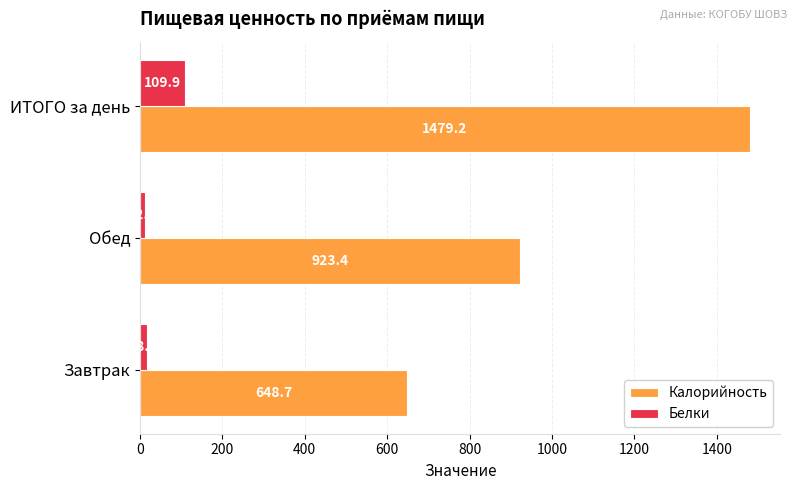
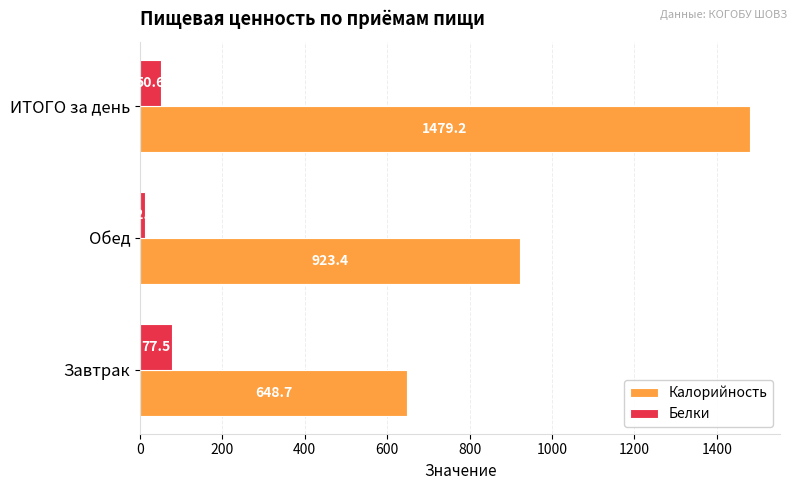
  {
    "Калорийность": {
      "ИТОГО за день": 1479.2,
      "Обед": 923.4,
      "Завтрак": 648.7
    },
    "Белки": {
-     "ИТОГО за день": 109.9,
-     "Завтрак": 20
+     "ИТОГО за день": 50.6,
+     "Завтрак": 80
    }
  }
